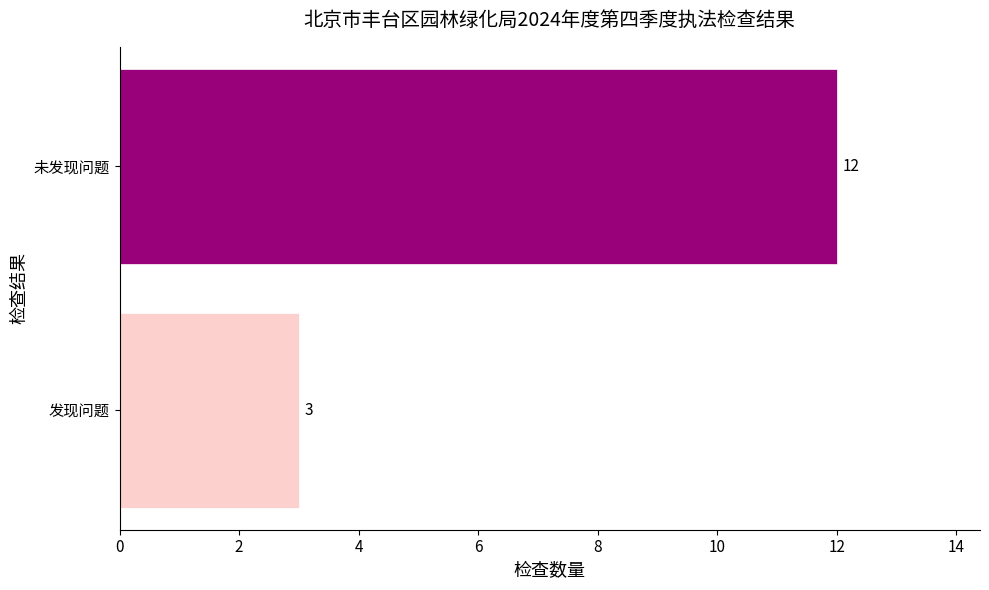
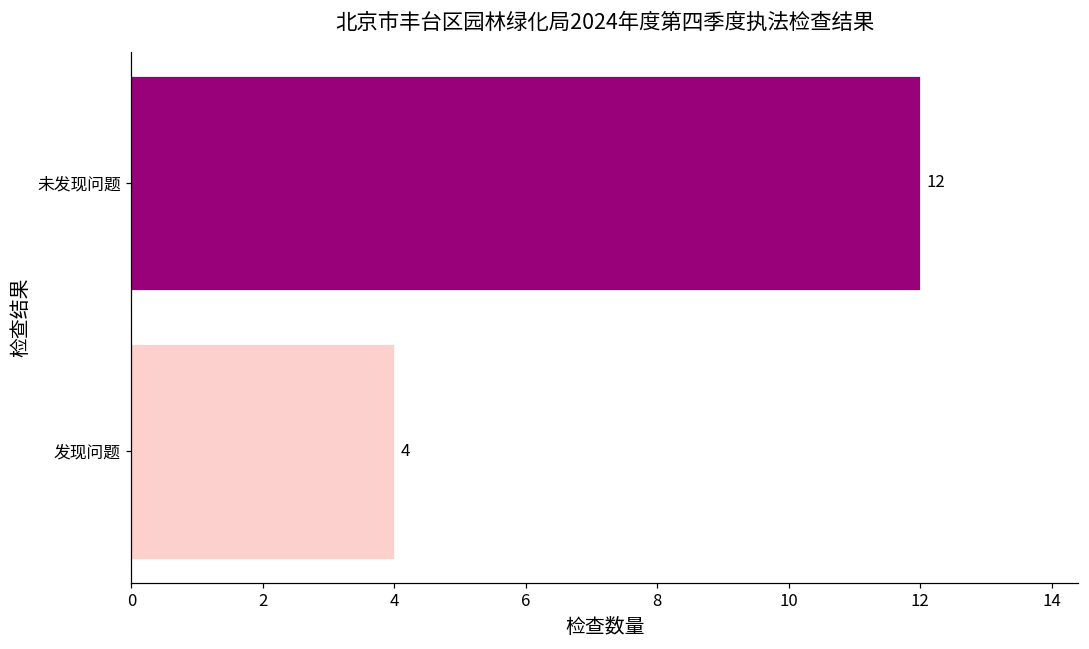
  {
    "未发现问题": 12,
-   "发现问题": 3
+   "发现问题": 4
  }
